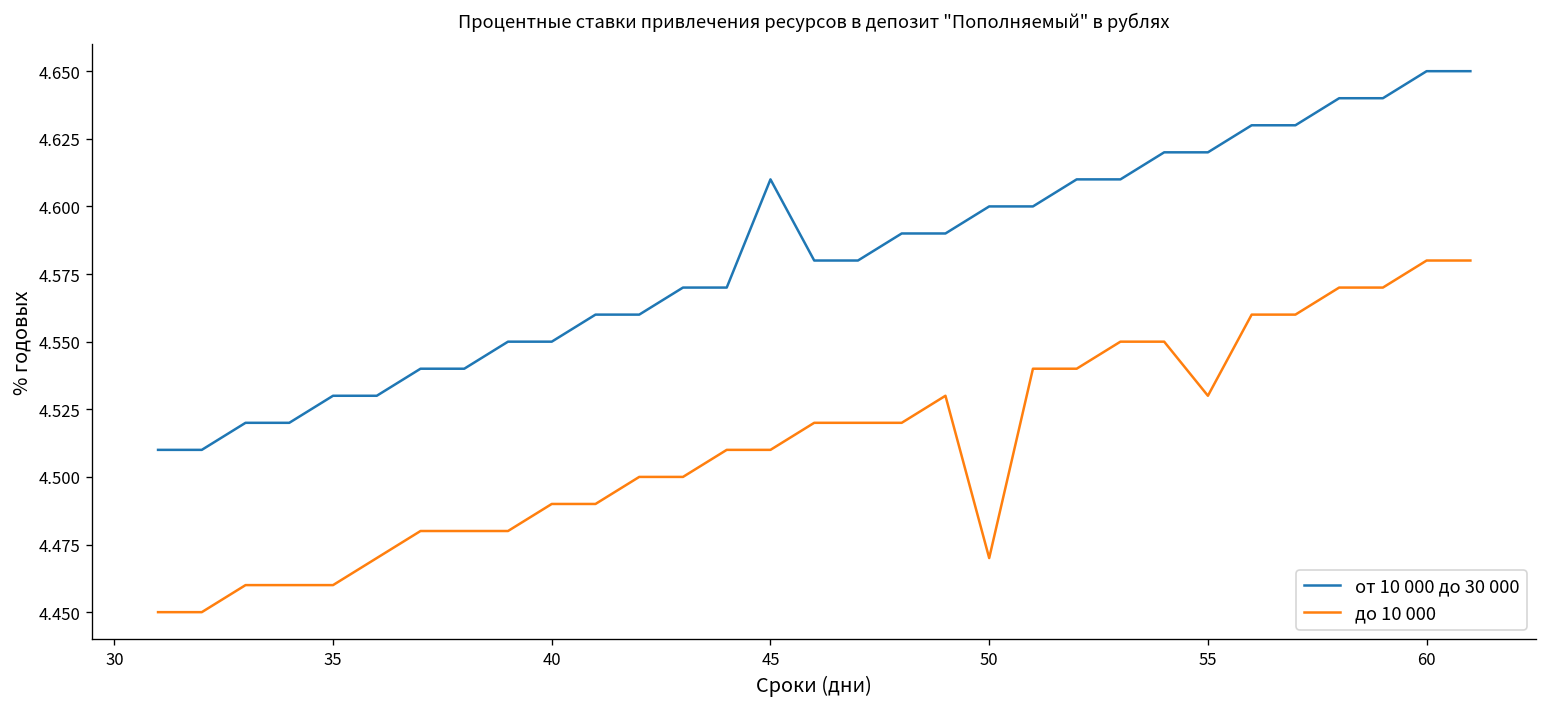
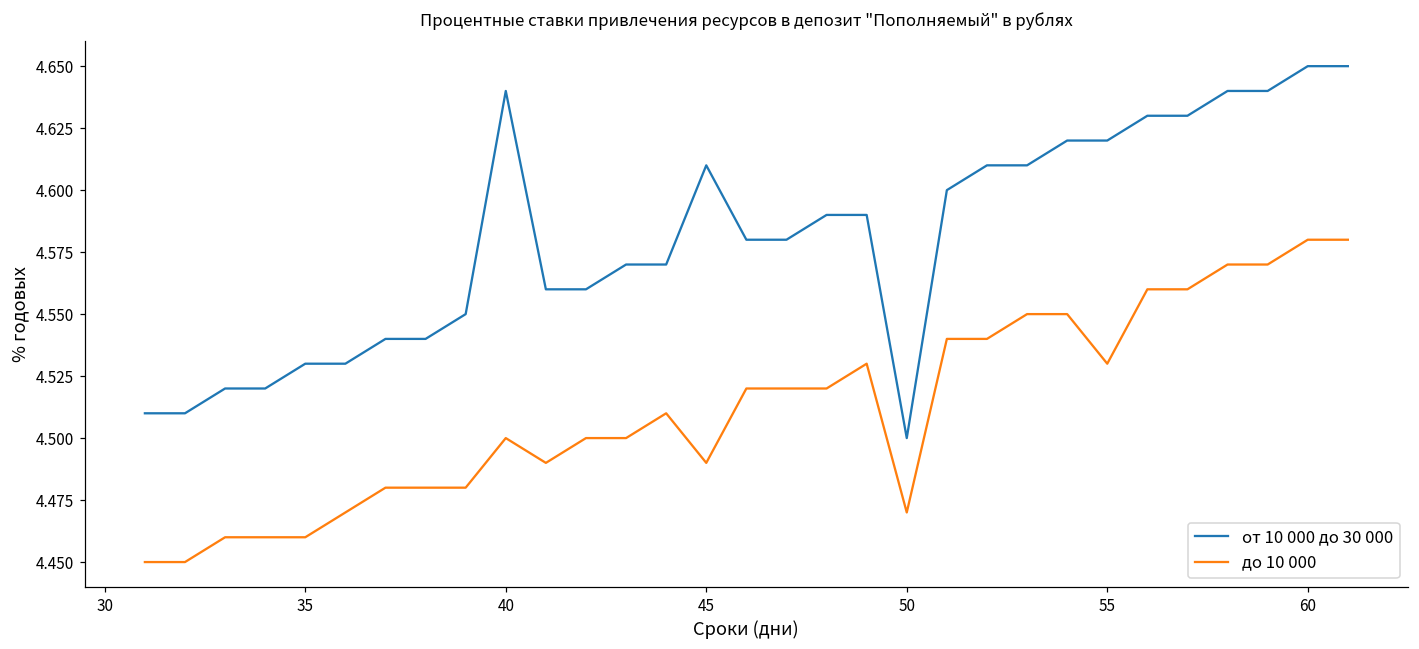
  {
    "от 10 000 до 30 000": {
      "35": 4.53,
-     "40": 4.55,
+     "40": 4.64,
      "45": 4.61,
-     "50": 4.6,
+     "50": 4.5,
      "55": 4.62,
      "60": 4.65
    },
    "до 10 000": {
      "35": 4.46,
-     "40": 4.49,
-     "45": 4.51,
+     "40": 4.50,
+     "45": 4.49,
      "50": 4.47,
      "55": 4.53,
      "60": 4.58
    }
  }
